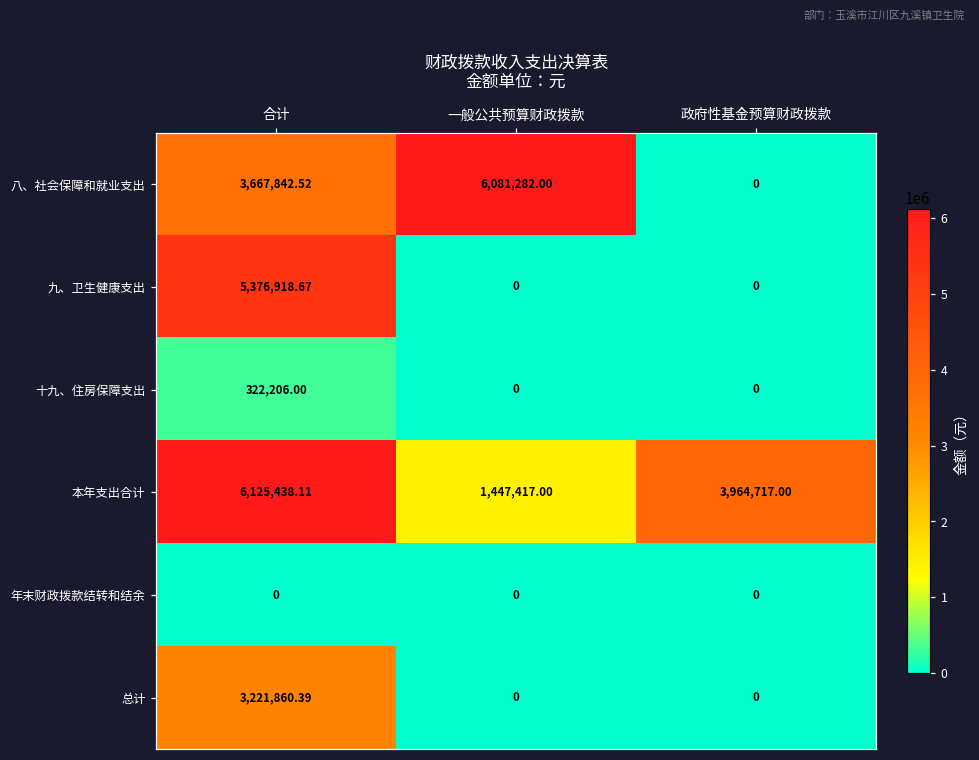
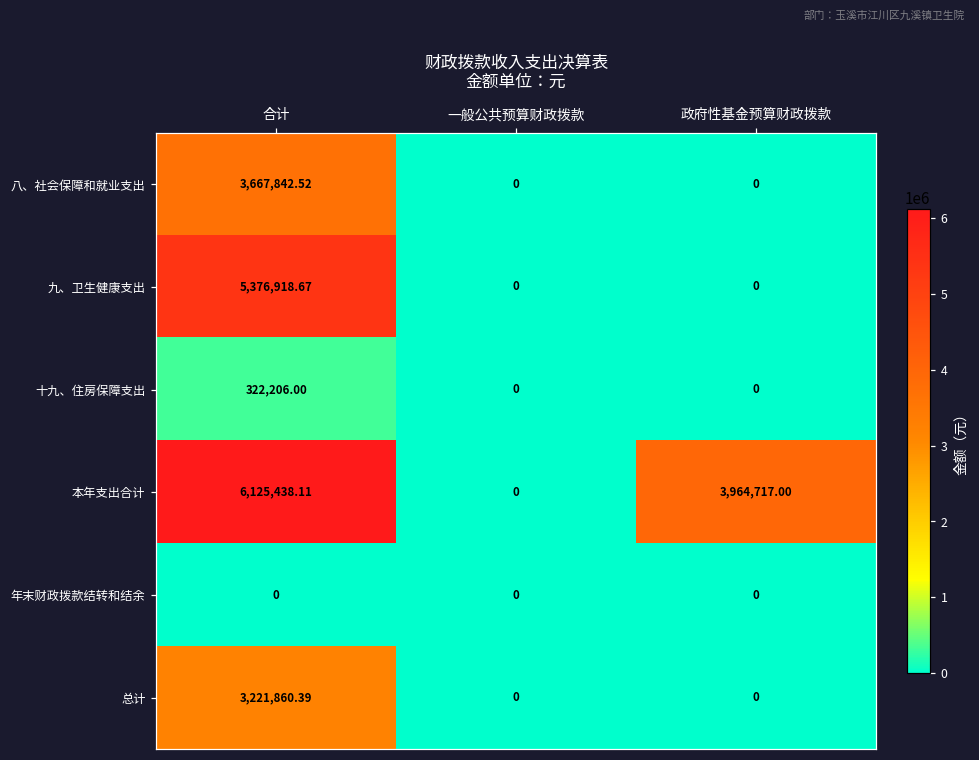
  {
    "八、社会保障和就业支出": {
      "合计": "3,667,842.52",
-     "一般公共预算财政拨款": "6,081,282.00",
+     "一般公共预算财政拨款": "0",
      "政府性基金预算财政拨款": "0"
    },
    "九、卫生健康支出": {
      "合计": "5,376,918.67",
      "一般公共预算财政拨款": "0",
      "政府性基金预算财政拨款": "0"
    },
    "十九、住房保障支出": {
      "合计": "322,206.00",
      "一般公共预算财政拨款": "0",
      "政府性基金预算财政拨款": "0"
    },
    "本年支出合计": {
      "合计": "6,125,438.11",
-     "一般公共预算财政拨款": "1,447,417.00",
+     "一般公共预算财政拨款": "0",
      "政府性基金预算财政拨款": "3,964,717.00"
    },
    "年末财政拨款结转和结余": {
      "合计": "0",
      "一般公共预算财政拨款": "0",
      "政府性基金预算财政拨款": "0"
    },
    "总计": {
      "合计": "3,221,860.39",
      "一般公共预算财政拨款": "0",
      "政府性基金预算财政拨款": "0"
    }
  }
